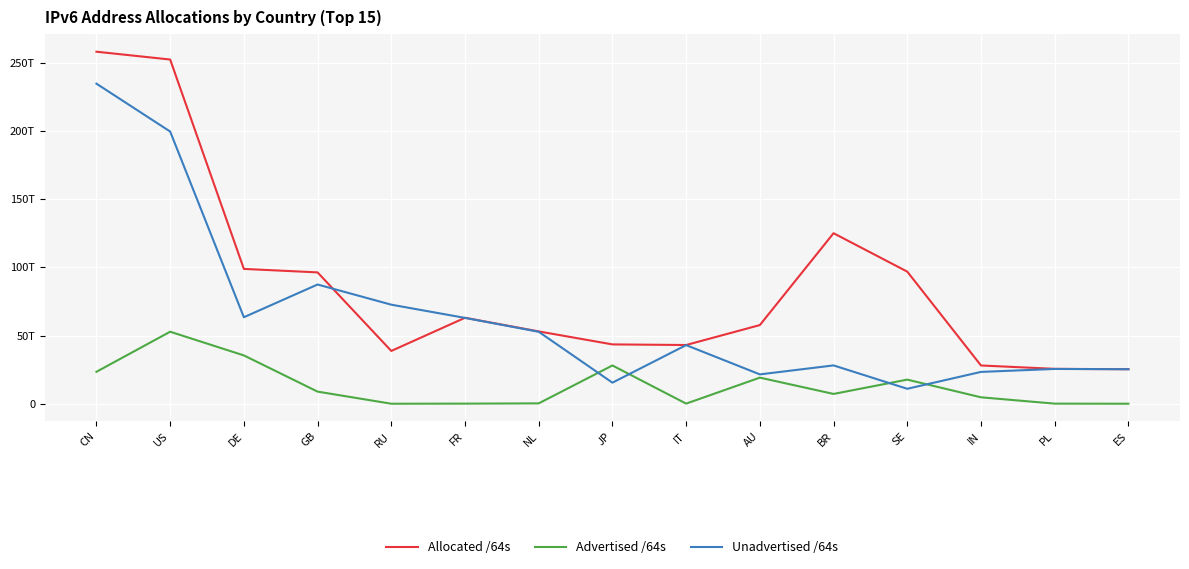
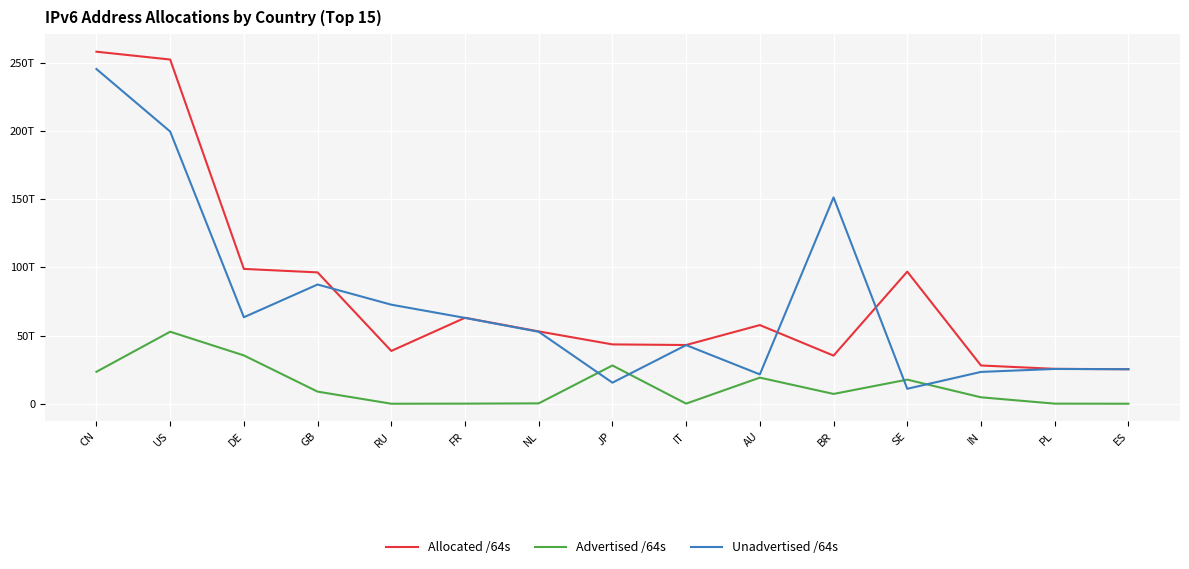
  {
    "Allocated /64s": {
      "CN": "258T",
      "US": "252T",
      "DE": "99T",
      "GB": "96T",
      "RU": "39T",
      "JP": "43T",
      "AU": "58T",
-     "BR": "125T",
+     "BR": "35T",
      "SE": "97T",
      "IN": "28T"
    },
    "Advertised /64s": {
      "CN": "23T",
      "US": "53T",
      "DE": "35T",
      "GB": "9T",
      "RU": "0T",
      "FR": "0T",
      "NL": "0T",
      "JP": "28T",
      "IT": "0T",
      "AU": "19T",
      "BR": "7T",
      "SE": "18T",
      "IN": "5T",
      "PL": "0T",
      "ES": "0T"
    },
    "Unadvertised /64s": {
-     "CN": "235T",
+     "CN": "245T",
      "US": "199T",
      "DE": "63T",
      "GB": "87T",
      "RU": "73T",
      "JP": "15T",
      "AU": "22T",
-     "BR": "28T",
+     "BR": "151T",
      "SE": "11T",
      "IN": "23T"
    }
  }
